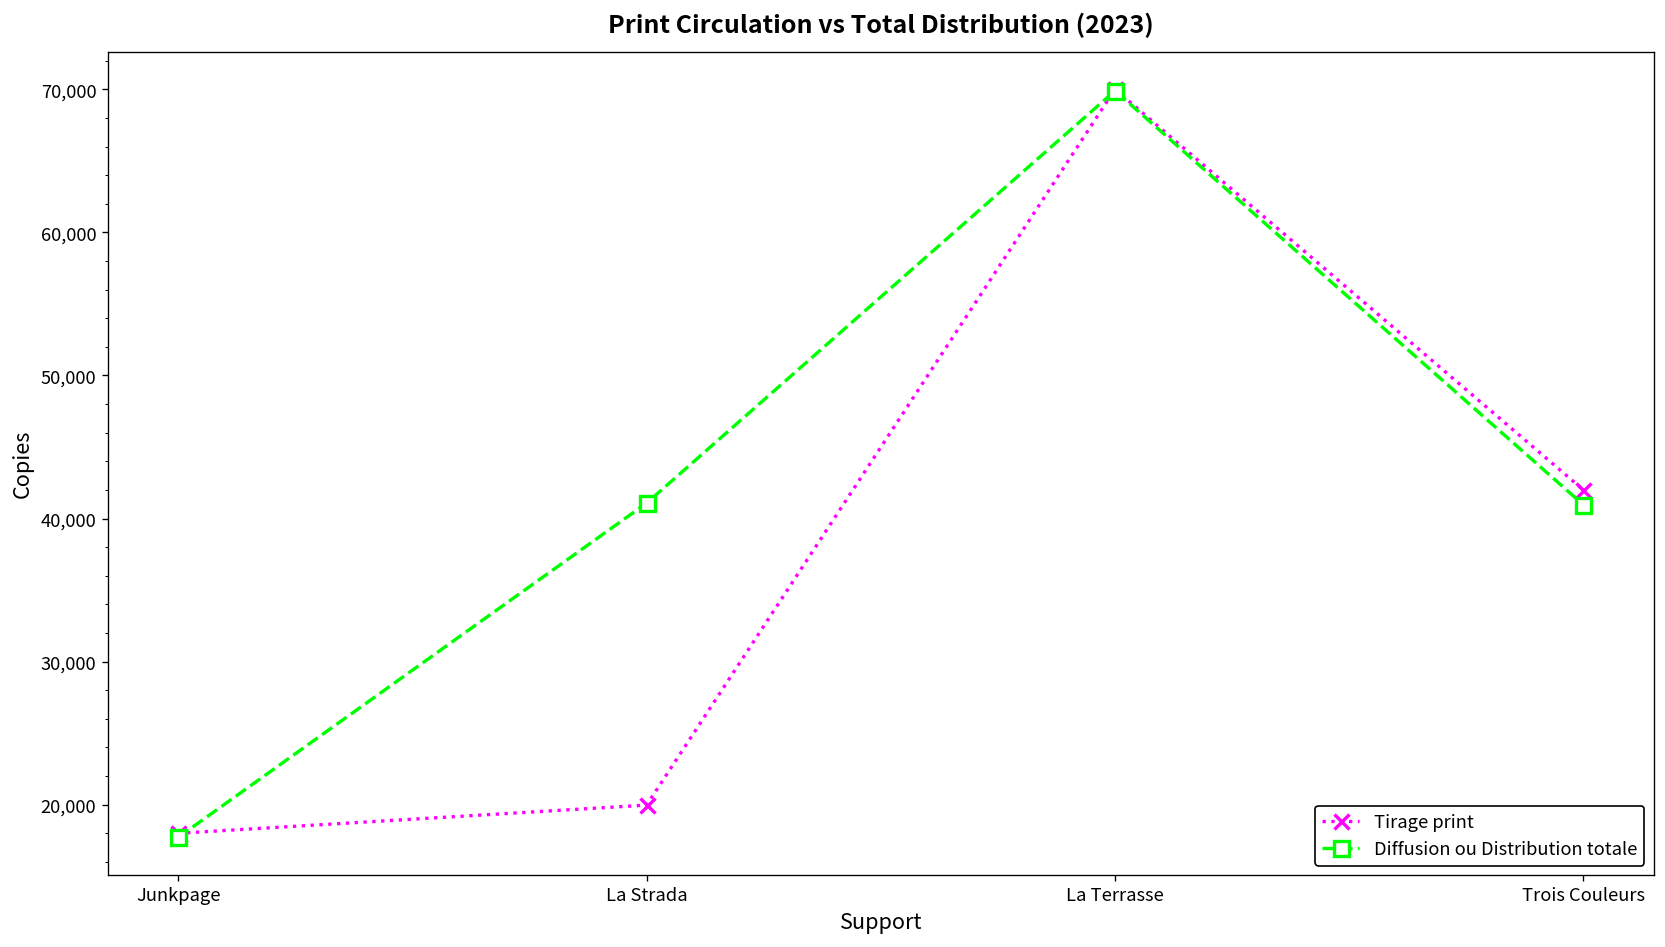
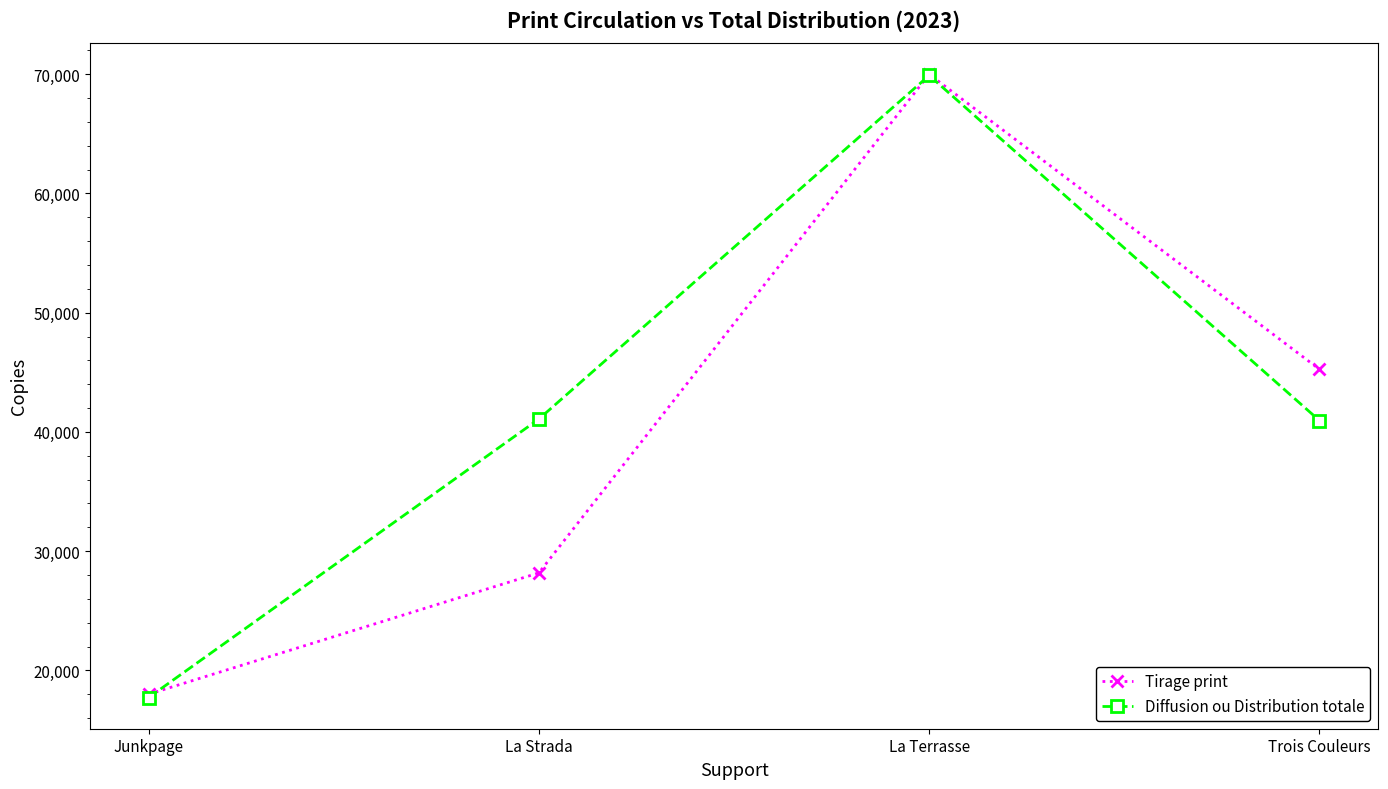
  {
    "Tirage print": {
      "Junkpage": "18,000",
-     "La Strada": "20,000",
-     "Trois Couleurs": "42,000"
+     "La Strada": "28,200",
+     "Trois Couleurs": "45,300"
    },
    "Diffusion ou Distribution totale": {
      "Junkpage": "17,700",
      "La Strada": "41,100",
      "Trois Couleurs": "41,000"
    }
  }
